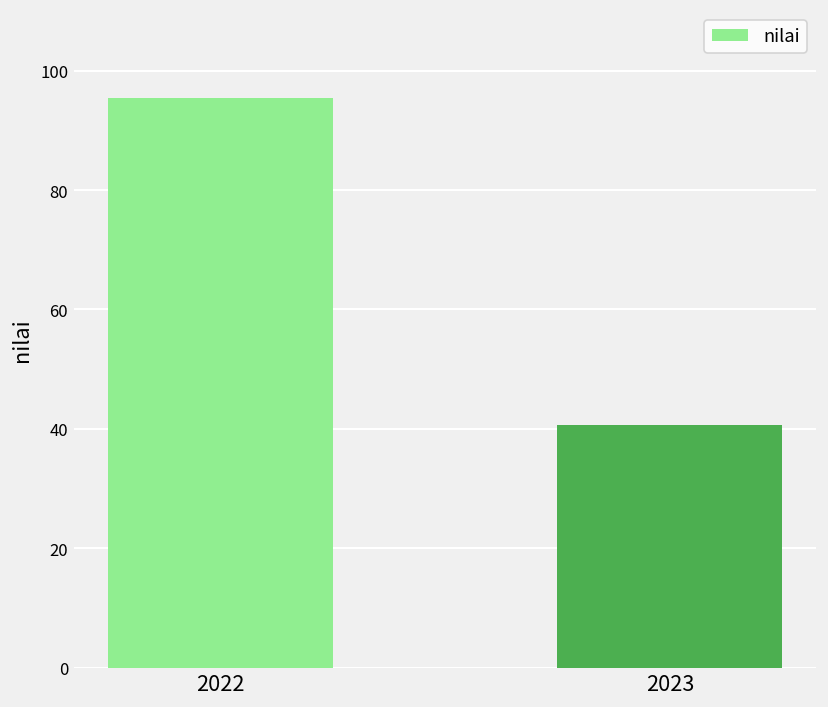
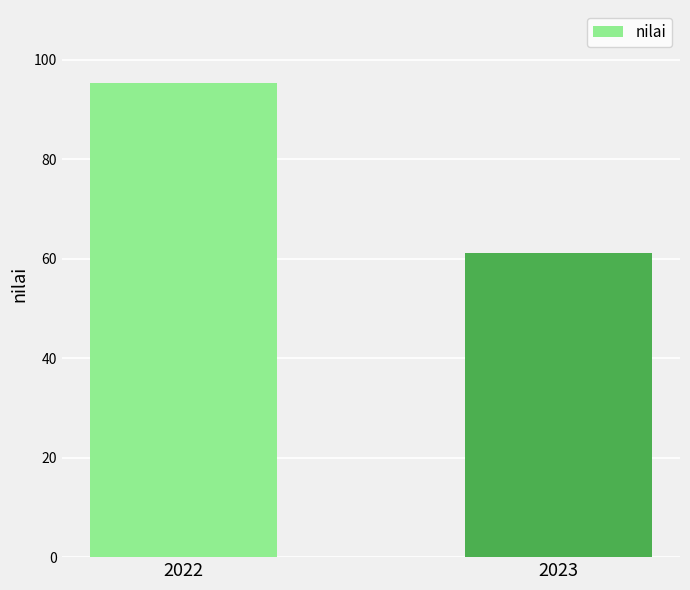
  {
    "2022": 95,
-   "2023": 41
+   "2023": 61
  }
